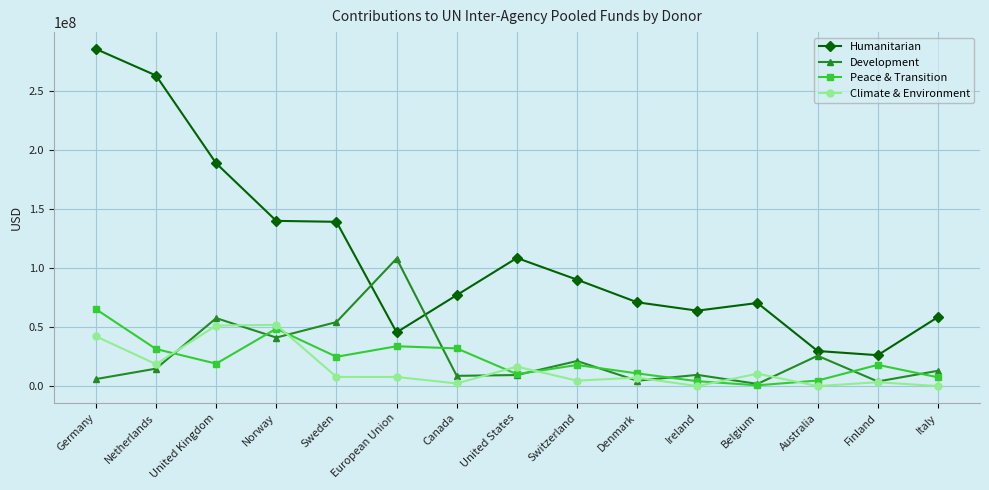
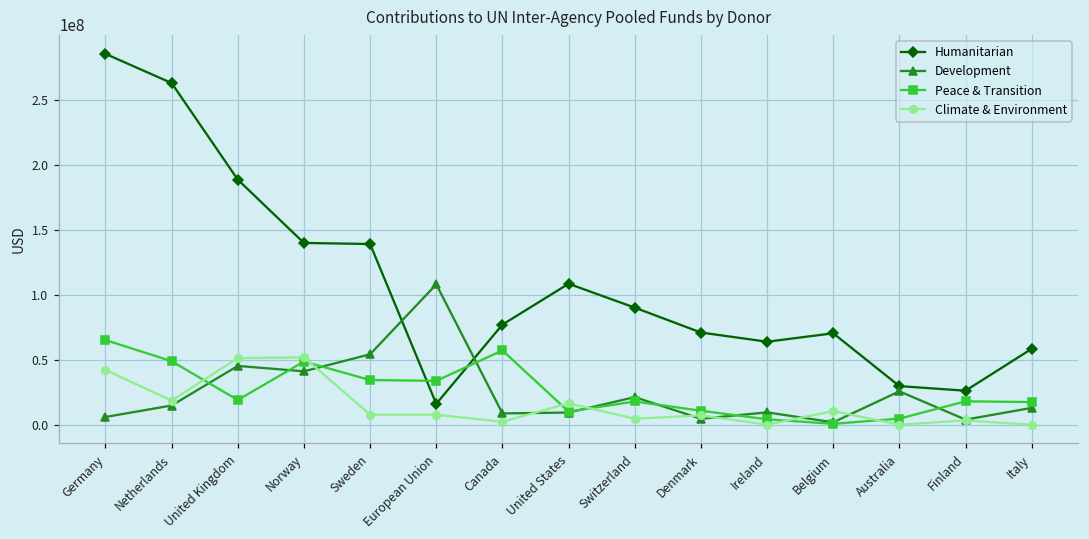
  {
    "Humanitarian": {
      "Germany": 286000000,
      "Netherlands": 263000000,
      "United Kingdom": 189000000,
      "Norway": 140000000,
      "Sweden": 139000000,
-     "European Union": 46000000,
+     "European Union": 16000000,
      "Canada": 77000000,
      "United States": 109000000,
      "Switzerland": 90000000,
      "Denmark": 71000000,
      "Ireland": 64000000,
      "Belgium": 70000000,
      "Australia": 30000000,
      "Finland": 26000000,
      "Italy": 58000000
    },
    "Development": {
      "Germany": 6000000,
      "Netherlands": 15000000,
-     "United Kingdom": 58000000,
+     "United Kingdom": 45000000,
      "Norway": 41000000,
      "Sweden": 54000000,
      "European Union": 108000000,
      "Canada": 9000000,
      "Switzerland": 21000000,
      "Denmark": 5000000,
      "Ireland": 9000000,
      "Australia": 26000000,
      "Italy": 13000000
    },
    "Peace & Transition": {
      "Germany": 65000000,
-     "Netherlands": 31000000,
+     "Netherlands": 49000000,
      "United Kingdom": 19000000,
      "Norway": 49000000,
-     "Sweden": 25000000,
+     "Sweden": 34000000,
      "European Union": 34000000,
-     "Canada": 32000000,
+     "Canada": 57000000,
      "Switzerland": 18000000,
      "Denmark": 11000000,
      "Ireland": 4000000,
      "Australia": 5000000,
      "Finland": 18000000,
-     "Italy": 7000000
+     "Italy": 17000000
    },
    "Climate & Environment": {
      "Germany": 42000000,
      "Netherlands": 19000000,
      "United Kingdom": 51000000,
      "Norway": 52000000,
      "Sweden": 8000000,
      "European Union": 8000000,
      "Canada": 2000000,
      "United States": 16000000,
      "Switzerland": 5000000,
      "Denmark": 7000000,
      "Ireland": 0,
      "Belgium": 10000000,
      "Australia": 0,
      "Italy": 0
    }
  }
